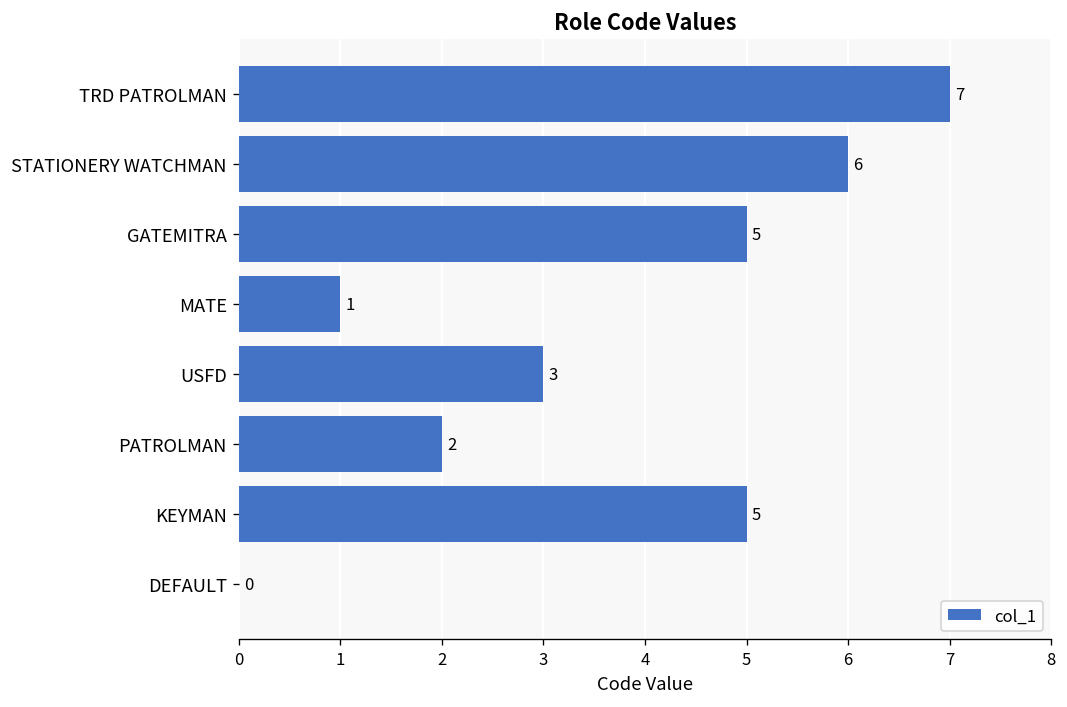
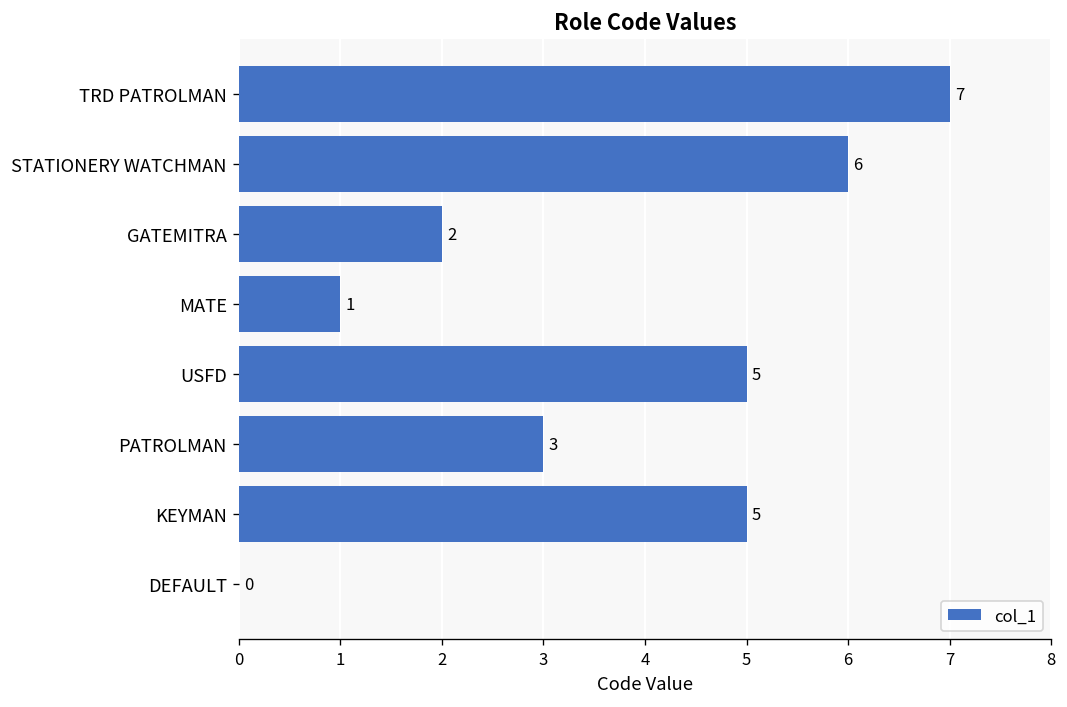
  {
    "TRD PATROLMAN": 7,
    "STATIONERY WATCHMAN": 6,
-   "GATEMITRA": 5,
+   "GATEMITRA": 2,
    "MATE": 1,
-   "USFD": 3,
-   "PATROLMAN": 2,
+   "USFD": 5,
+   "PATROLMAN": 3,
    "KEYMAN": 5,
    "DEFAULT": 0
  }
